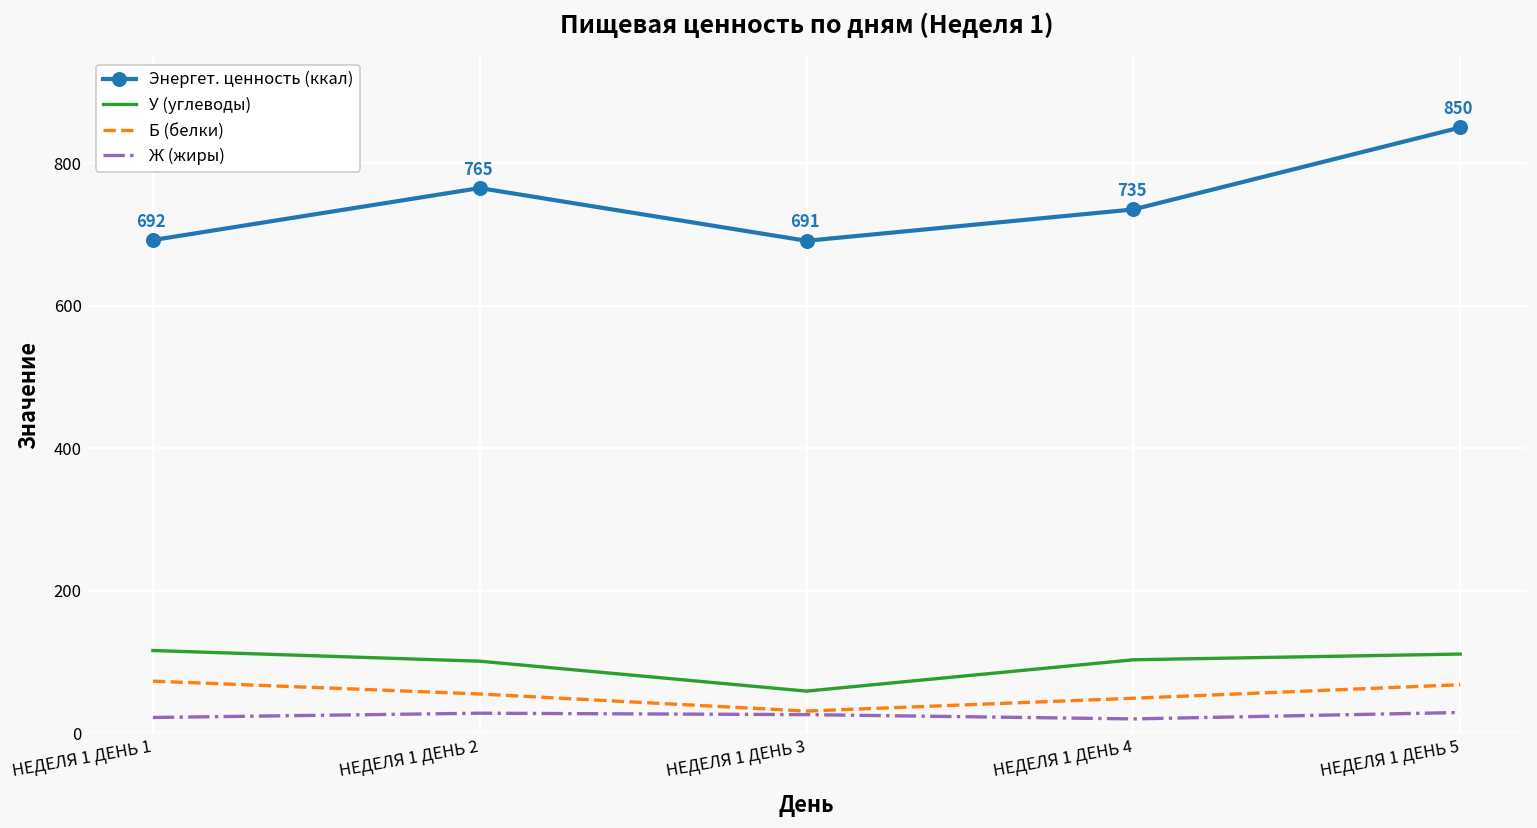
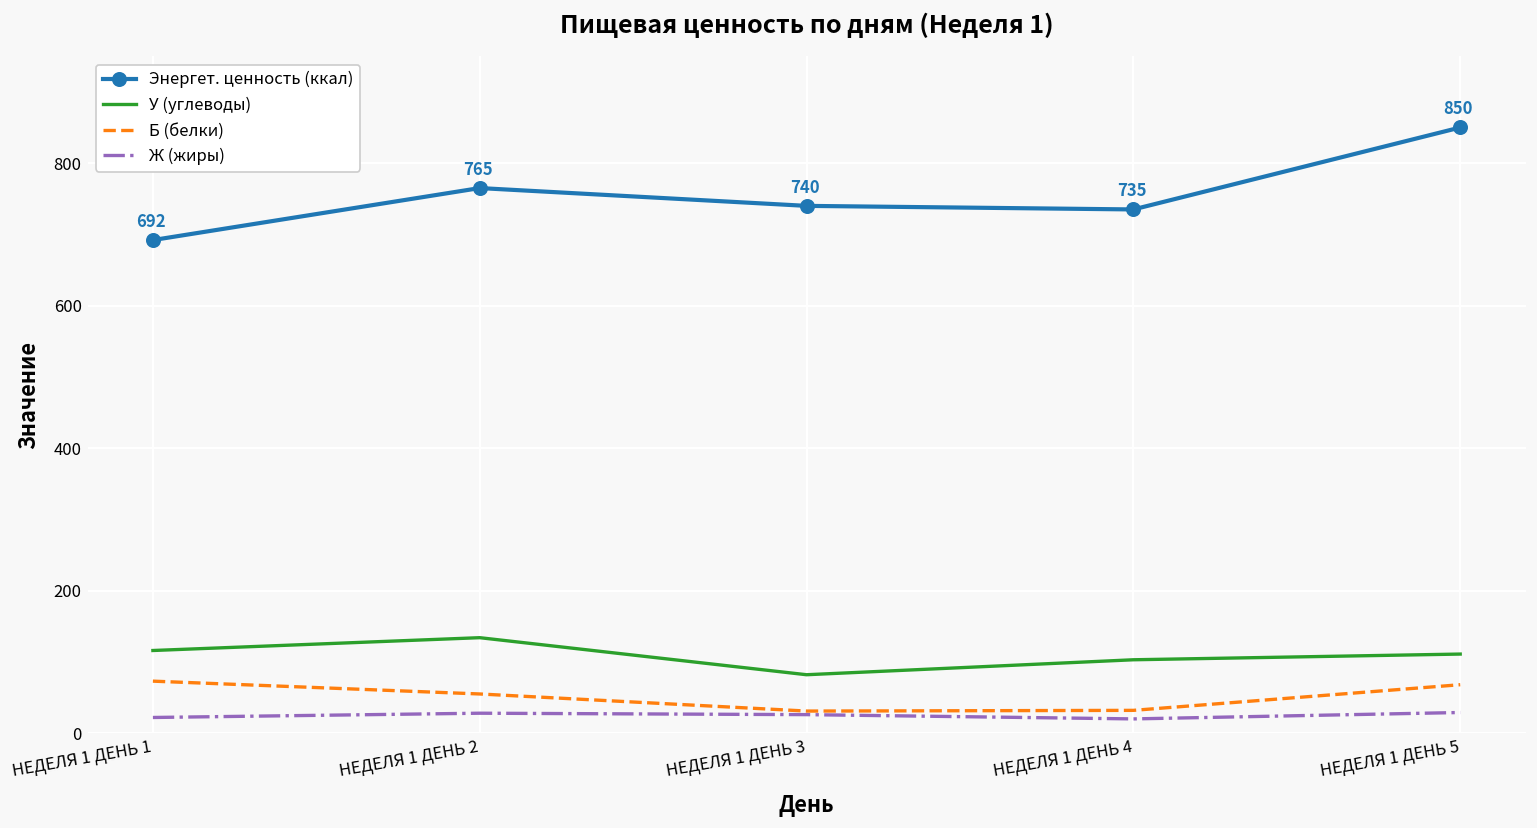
  {
    "Энергет. ценность (ккал)": {
      "НЕДЕЛЯ 1 ДЕНЬ 1": 692,
      "НЕДЕЛЯ 1 ДЕНЬ 2": 765,
-     "НЕДЕЛЯ 1 ДЕНЬ 3": 691,
+     "НЕДЕЛЯ 1 ДЕНЬ 3": 740,
      "НЕДЕЛЯ 1 ДЕНЬ 4": 735,
      "НЕДЕЛЯ 1 ДЕНЬ 5": 850
    },
    "У (углеводы)": {
      "НЕДЕЛЯ 1 ДЕНЬ 1": 120,
-     "НЕДЕЛЯ 1 ДЕНЬ 2": 100,
-     "НЕДЕЛЯ 1 ДЕНЬ 3": 60,
+     "НЕДЕЛЯ 1 ДЕНЬ 2": 130,
+     "НЕДЕЛЯ 1 ДЕНЬ 3": 80,
      "НЕДЕЛЯ 1 ДЕНЬ 4": 100,
      "НЕДЕЛЯ 1 ДЕНЬ 5": 110
    },
    "Б (белки)": {
      "НЕДЕЛЯ 1 ДЕНЬ 1": 70,
      "НЕДЕЛЯ 1 ДЕНЬ 2": 60,
      "НЕДЕЛЯ 1 ДЕНЬ 3": 30,
-     "НЕДЕЛЯ 1 ДЕНЬ 4": 50,
+     "НЕДЕЛЯ 1 ДЕНЬ 4": 30,
      "НЕДЕЛЯ 1 ДЕНЬ 5": 70
    },
    "Ж (жиры)": {
      "НЕДЕЛЯ 1 ДЕНЬ 1": 20,
      "НЕДЕЛЯ 1 ДЕНЬ 2": 30,
      "НЕДЕЛЯ 1 ДЕНЬ 3": 30,
      "НЕДЕЛЯ 1 ДЕНЬ 4": 20,
      "НЕДЕЛЯ 1 ДЕНЬ 5": 30
    }
  }
